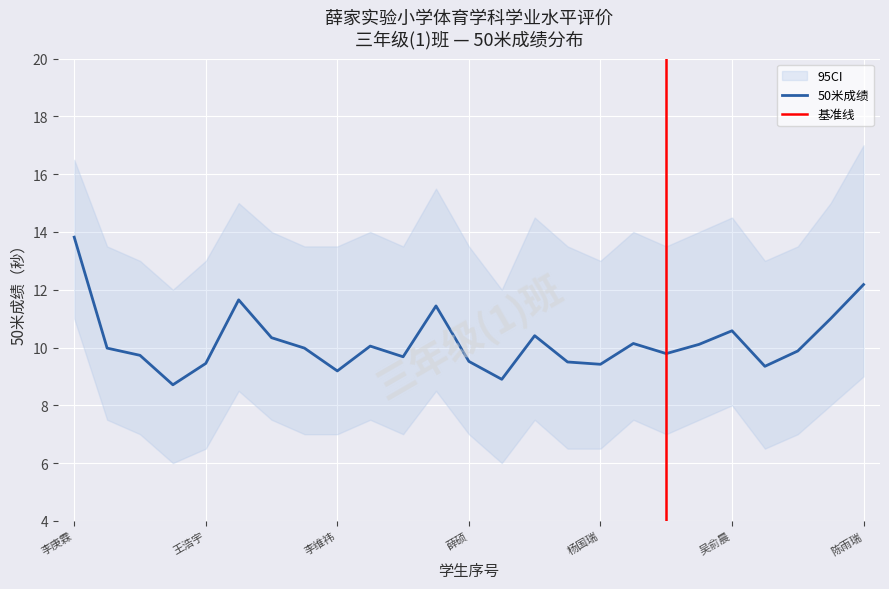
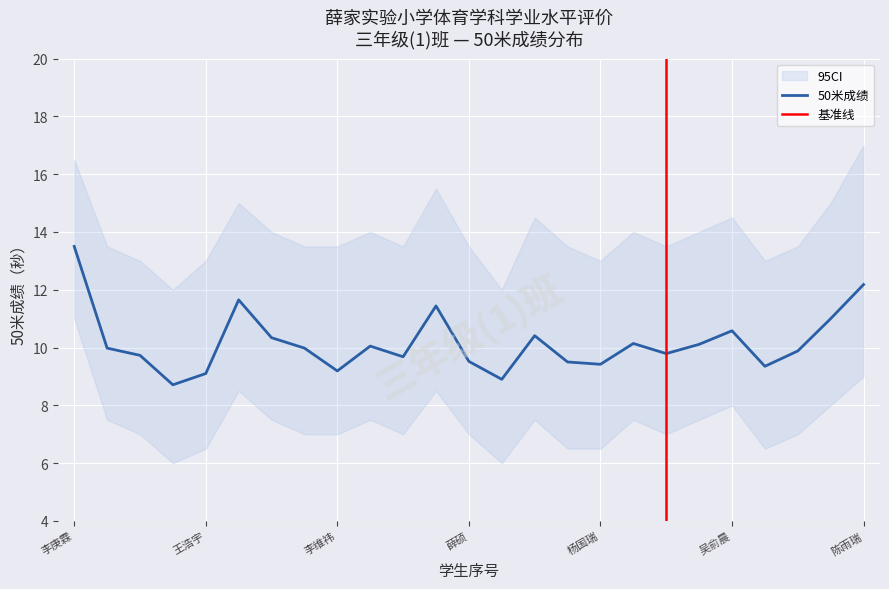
  {
    "50米成绩": {
-     "李庚霖": 13.8,
-     "王浩宇": 9.5,
+     "李庚霖": 13.5,
+     "王浩宇": 9.1,
      "李维祎": 9.2,
      "薛硕": 9.5,
      "杨国瑞": 9.4,
      "吴俞晨": 10.6,
      "陈雨瑞": 12.2
    }
  }
